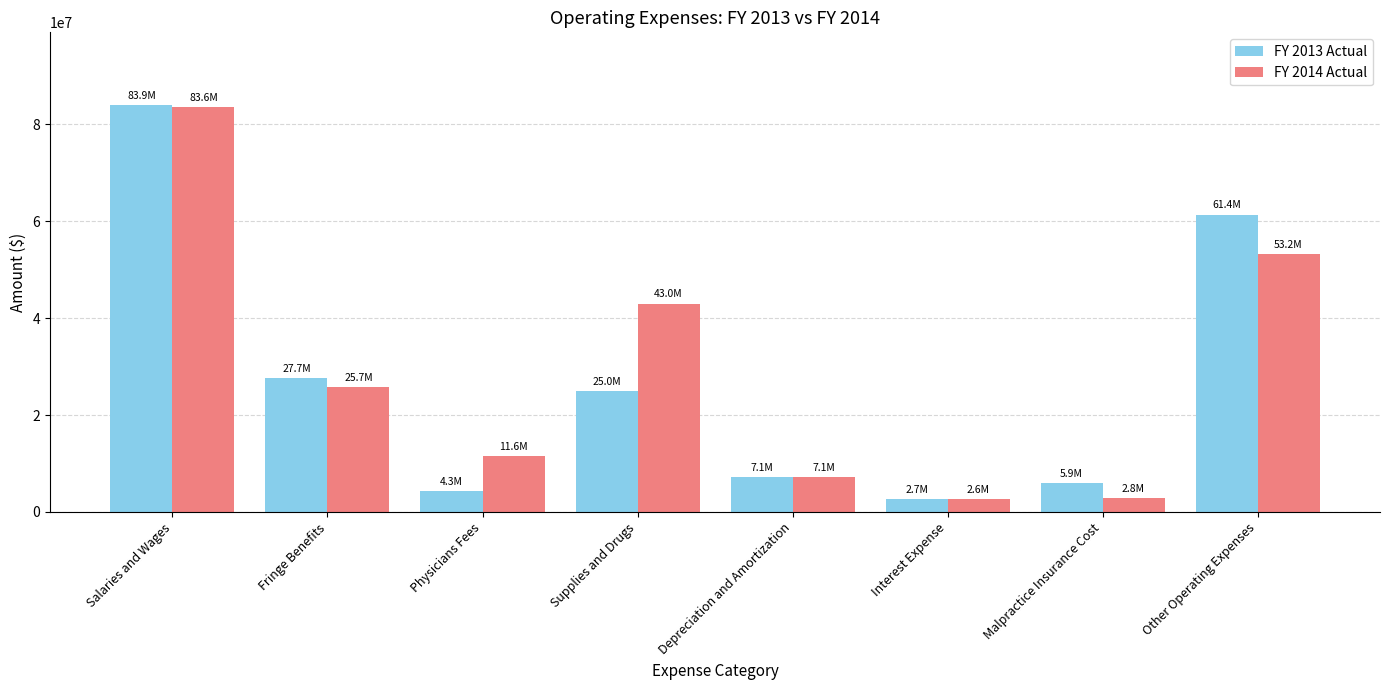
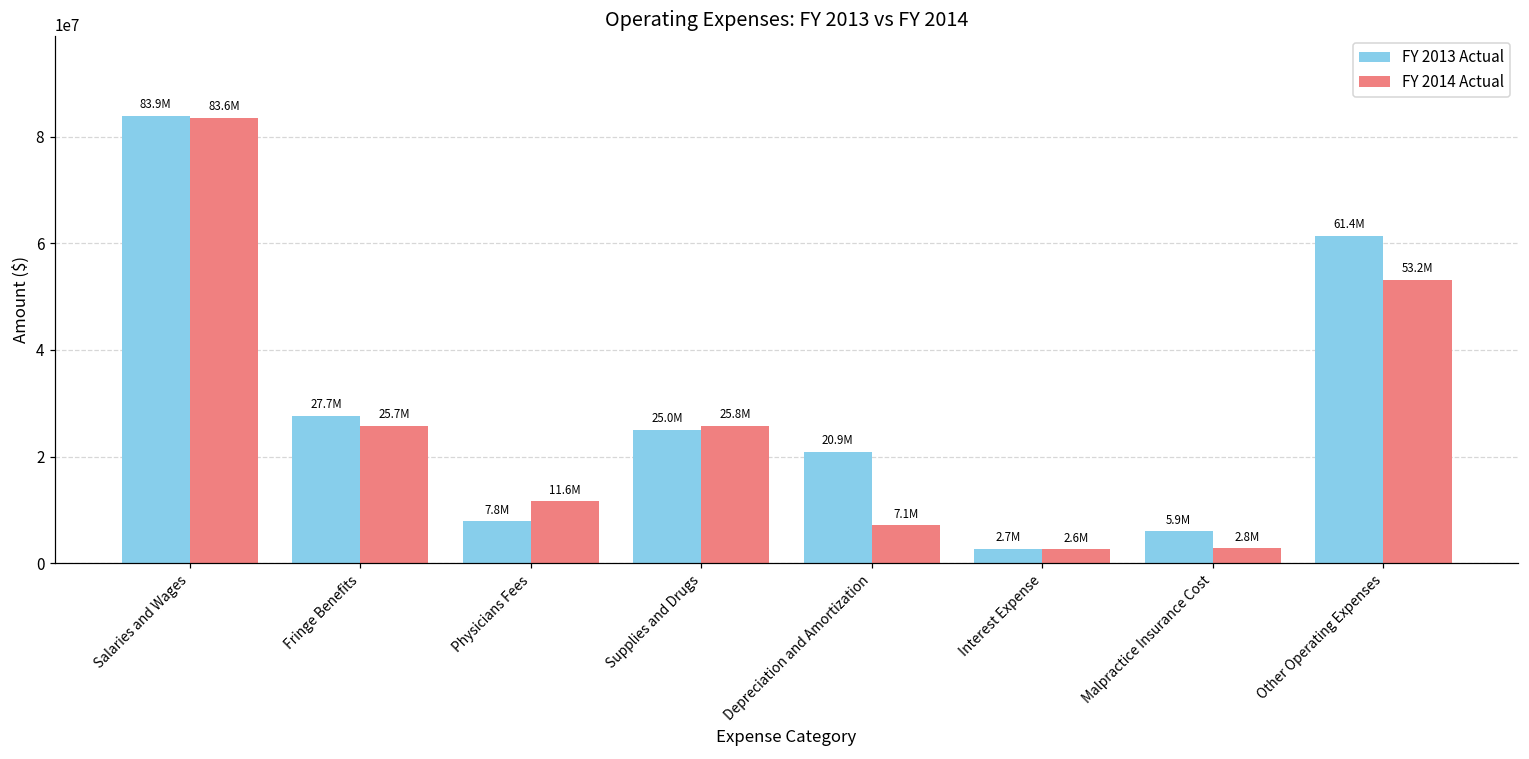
  {
    "FY 2013 Actual": {
      "Salaries and Wages": "83.9M",
      "Fringe Benefits": "27.7M",
-     "Physicians Fees": "4.3M",
+     "Physicians Fees": "7.8M",
      "Supplies and Drugs": "25.0M",
-     "Depreciation and Amortization": "7.1M",
+     "Depreciation and Amortization": "20.9M",
      "Interest Expense": "2.7M",
      "Malpractice Insurance Cost": "5.9M",
      "Other Operating Expenses": "61.4M"
    },
    "FY 2014 Actual": {
      "Salaries and Wages": "83.6M",
      "Fringe Benefits": "25.7M",
      "Physicians Fees": "11.6M",
-     "Supplies and Drugs": "43.0M",
+     "Supplies and Drugs": "25.8M",
      "Depreciation and Amortization": "7.1M",
      "Interest Expense": "2.6M",
      "Malpractice Insurance Cost": "2.8M",
      "Other Operating Expenses": "53.2M"
    }
  }
